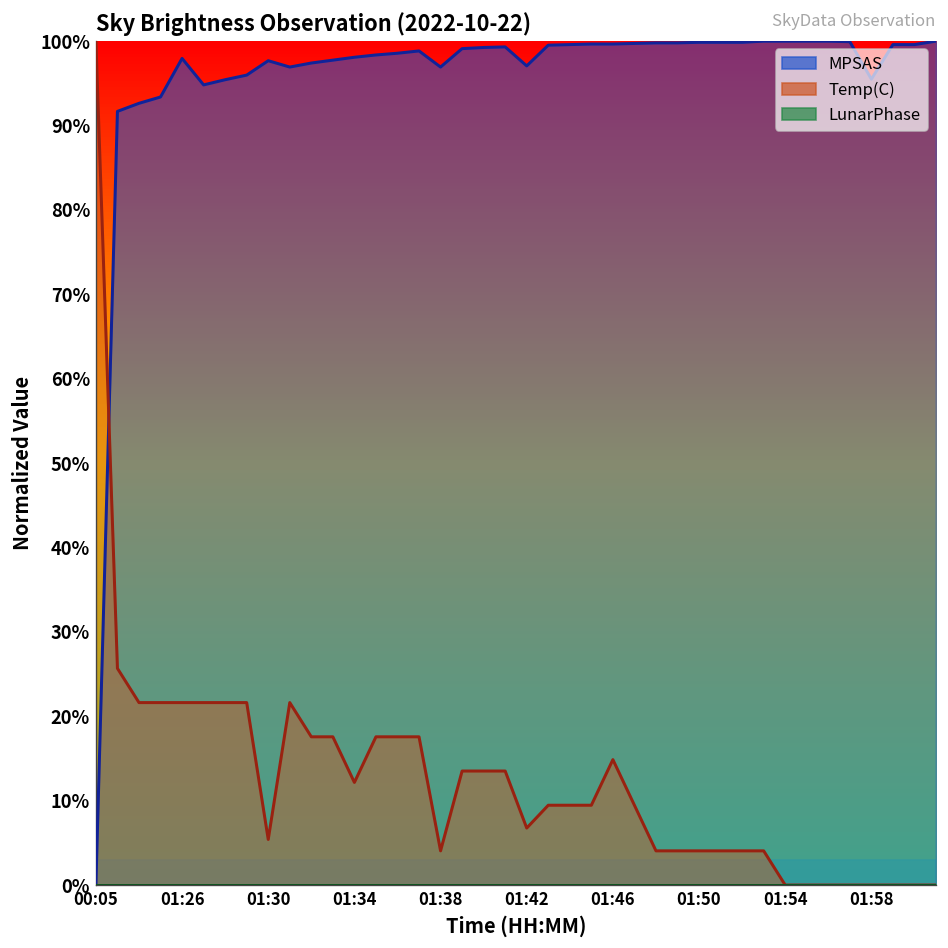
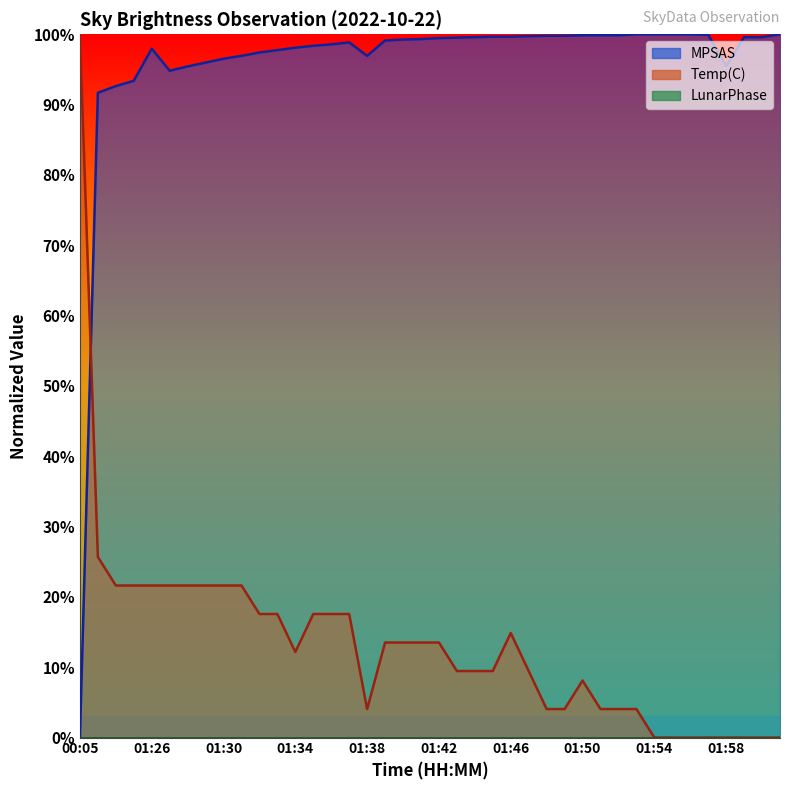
  {
    "MPSAS": {
      "01:26": "98%",
-     "01:30": "98%",
+     "01:30": "97%",
      "01:34": "98%",
      "01:38": "97%",
-     "01:42": "97%",
+     "01:42": "99%",
      "01:46": "100%",
      "01:50": "100%",
      "01:54": "100%"
    },
    "Temp(C)": {
      "00:05": "100%",
      "01:26": "22%",
-     "01:30": "5%",
+     "01:30": "22%",
      "01:34": "12%",
      "01:38": "4%",
-     "01:42": "7%",
+     "01:42": "14%",
      "01:46": "15%",
-     "01:50": "4%"
+     "01:50": "8%"
    }
  }
